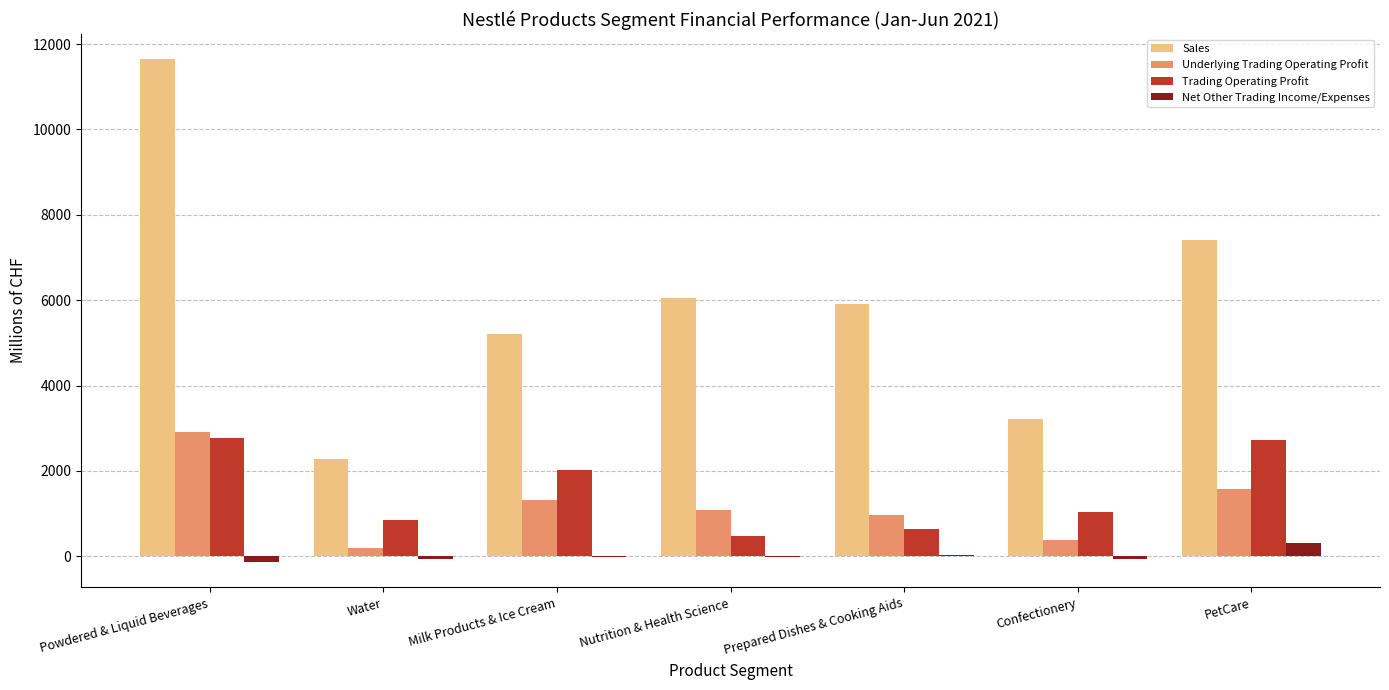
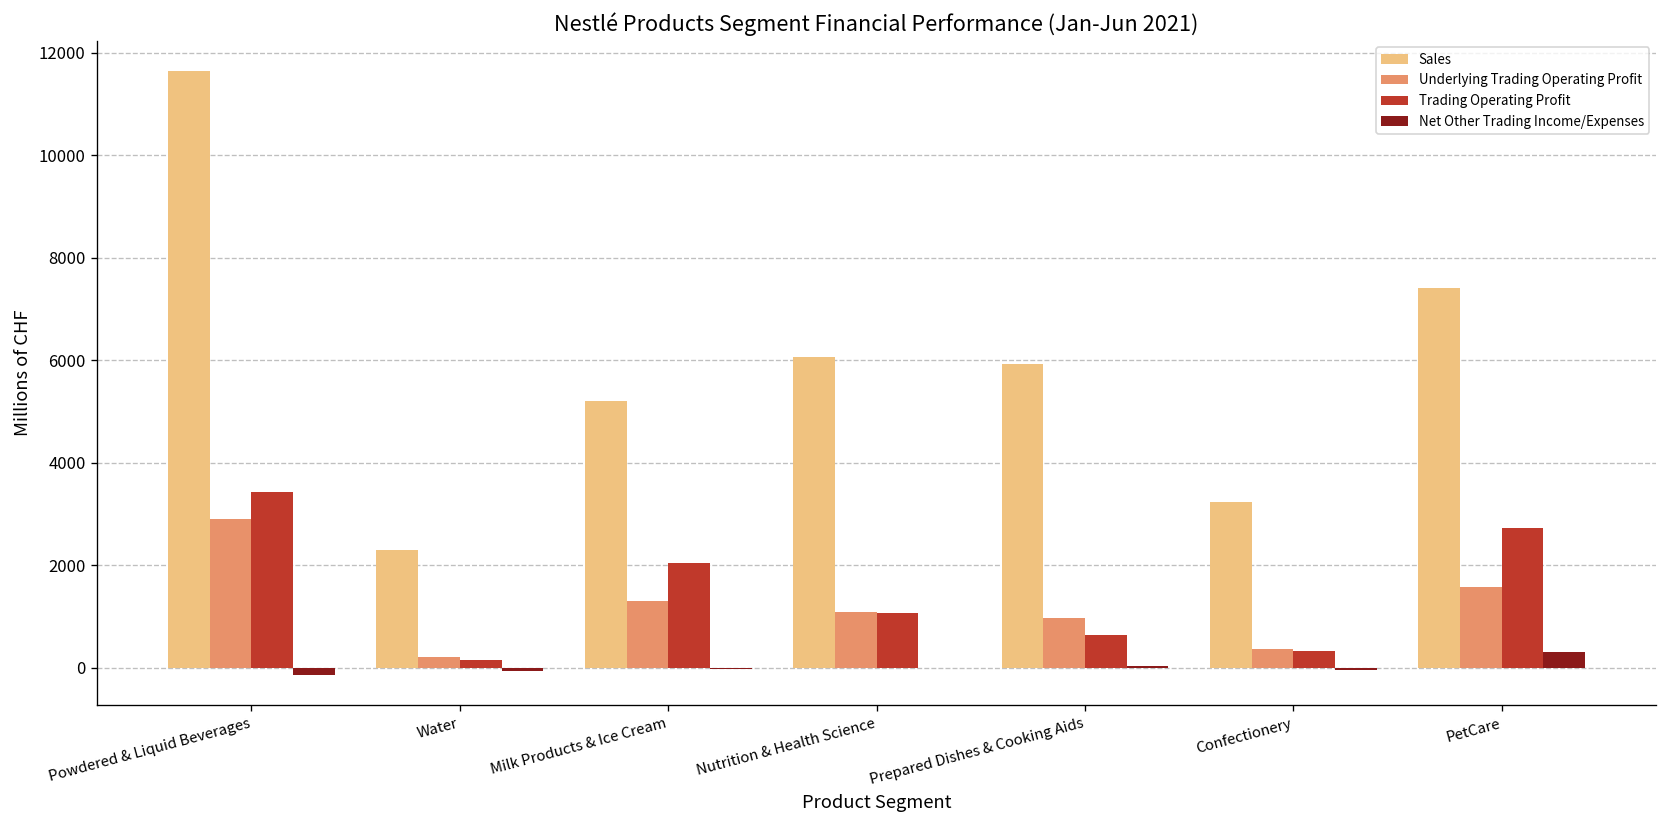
  {
    "Trading Operating Profit": {
-     "Powdered & Liquid Beverages": 2800,
-     "Water": 900,
+     "Powdered & Liquid Beverages": 3400,
+     "Water": 100,
      "Milk Products & Ice Cream": 2000,
-     "Nutrition & Health Science": 500,
+     "Nutrition & Health Science": 1100,
      "Prepared Dishes & Cooking Aids": 600,
-     "Confectionery": 1000,
+     "Confectionery": 300,
      "PetCare": 2700
    },
    "Net Other Trading Income/Expenses": {
      "Powdered & Liquid Beverages": -100,
      "Water": -100,
      "PetCare": 300
    }
  }
